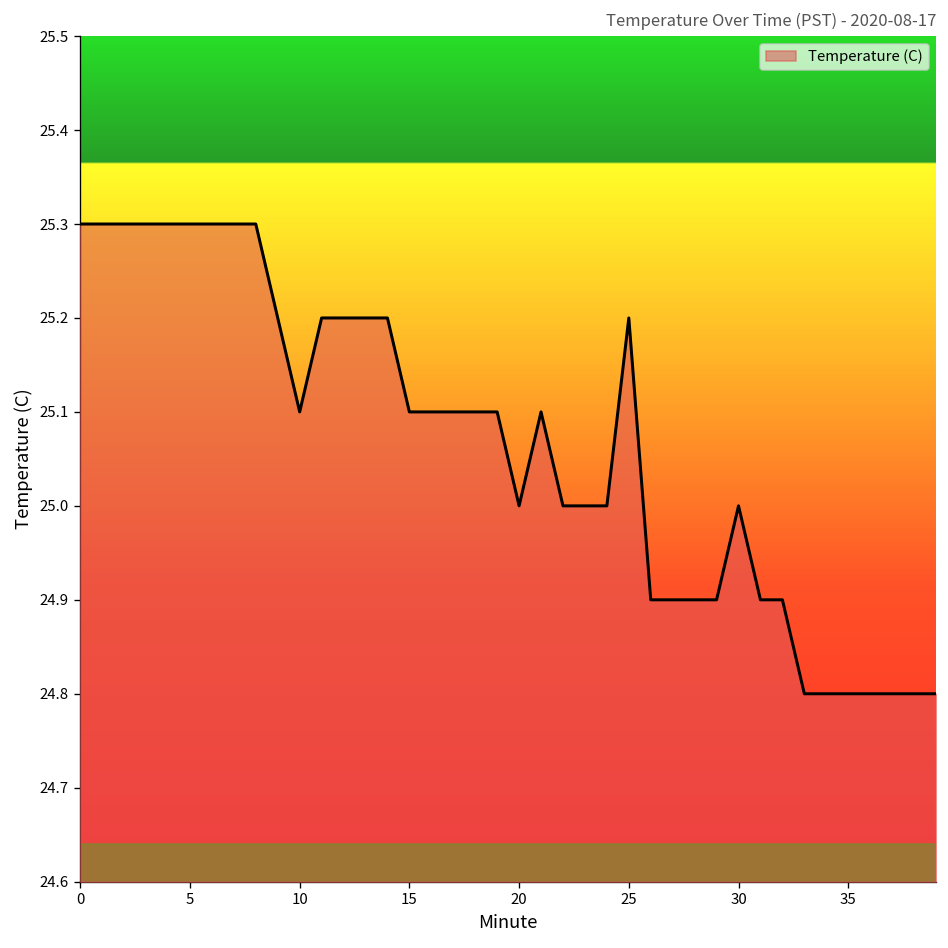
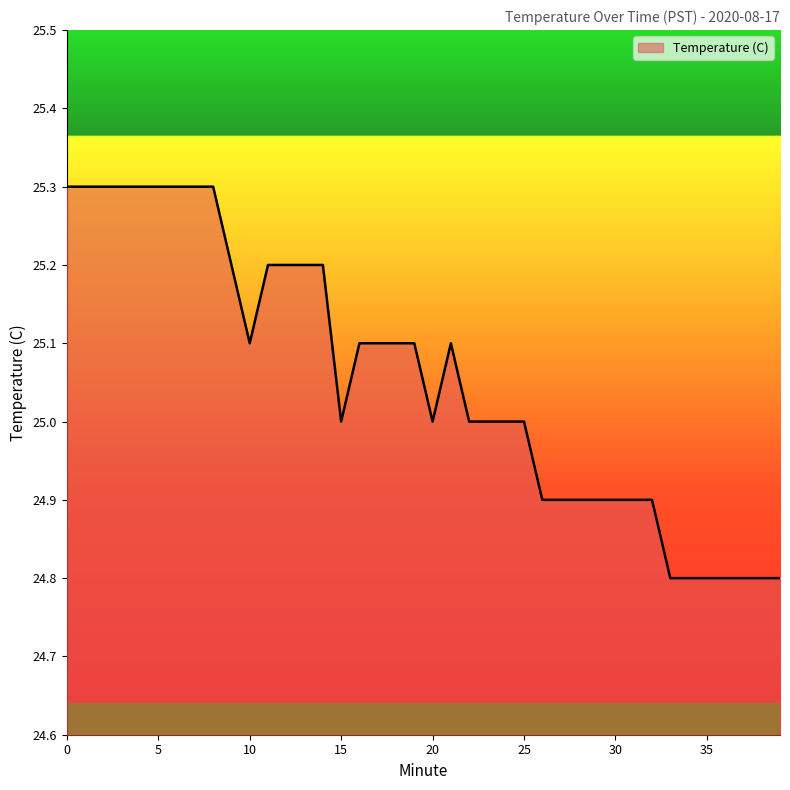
  {
    "0": 25.3,
    "5": 25.3,
    "10": 25.1,
-   "15": 25.1,
+   "15": 25.0,
    "20": 25.0,
-   "25": 25.2,
-   "30": 25.0,
+   "25": 25.0,
+   "30": 24.9,
    "35": 24.8
  }
